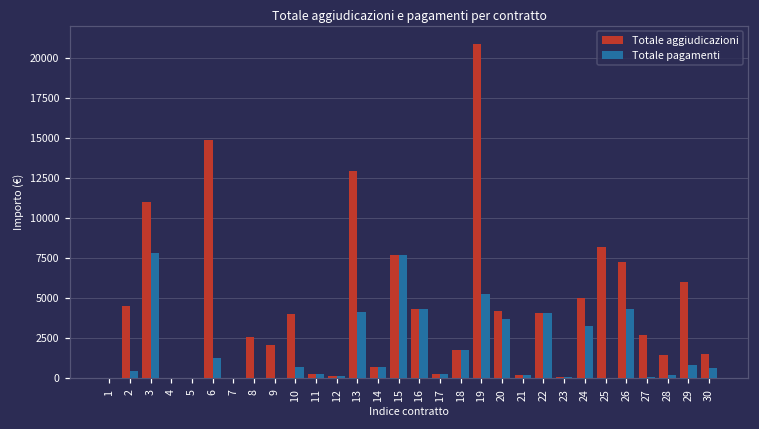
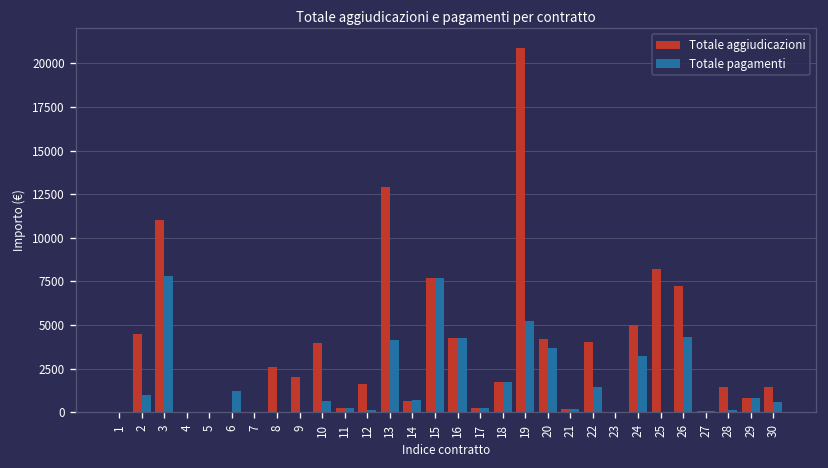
  {
    "Totale aggiudicazioni": {
      "1": 0,
      "2": 4500,
      "3": 11000,
      "4": 0,
      "5": 0,
-     "6": 14900,
+     "6": 0,
      "7": 0,
      "8": 2600,
      "9": 2100,
      "10": 4000,
      "11": 200,
-     "12": 100,
+     "12": 1600,
      "13": 12900,
      "14": 700,
      "15": 7700,
      "16": 4300,
      "17": 300,
      "18": 1800,
      "19": 20900,
      "20": 4200,
      "21": 200,
      "22": 4000,
      "24": 5000,
      "25": 8200,
      "26": 7300,
-     "27": 2700,
+     "27": 100,
      "28": 1500,
-     "29": 6000,
+     "29": 800,
      "30": 1500
    },
    "Totale pagamenti": {
      "1": 0,
-     "2": 400,
+     "2": 1000,
      "3": 7800,
      "4": 0,
      "5": 0,
      "6": 1200,
      "7": 0,
      "8": 0,
      "9": 0,
      "10": 700,
      "11": 200,
      "13": 4100,
      "14": 700,
      "15": 7700,
      "16": 4300,
      "17": 300,
      "18": 1800,
      "19": 5200,
      "20": 3700,
      "21": 200,
-     "22": 4000,
+     "22": 1500,
      "24": 3200,
      "25": 0,
      "26": 4300,
      "29": 800,
      "30": 600
    }
  }
